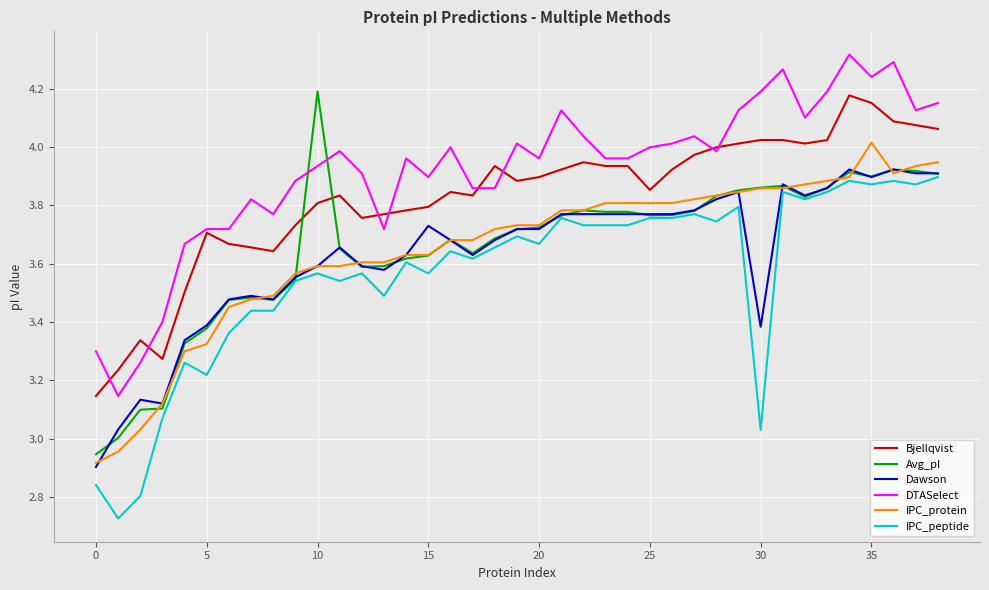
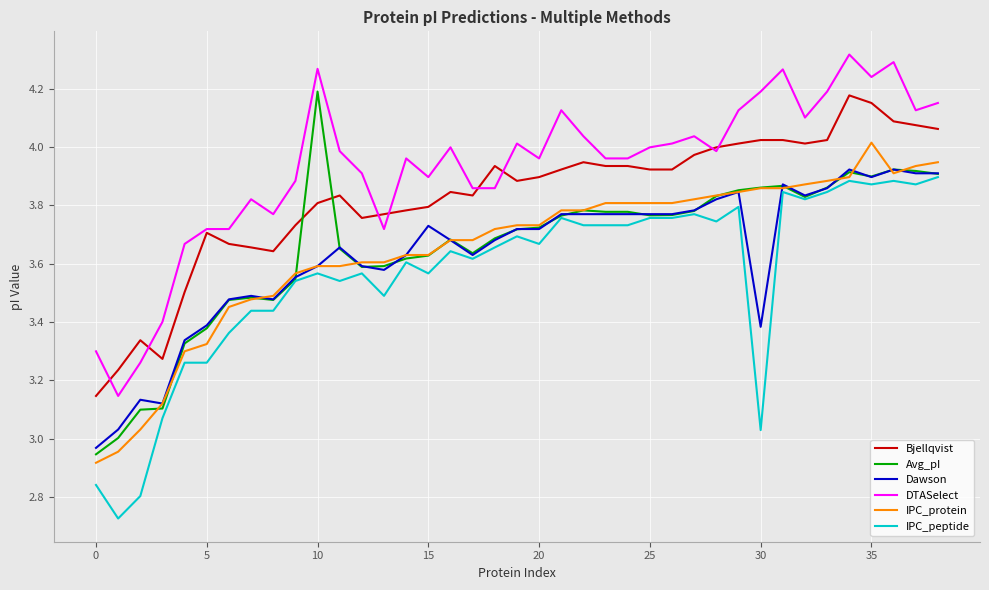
  {
    "Bjellqvist": {
      "0": 3.15,
      "5": 3.71,
      "10": 3.81,
      "15": 3.80,
      "20": 3.90,
-     "25": 3.85,
+     "25": 3.92,
      "30": 4.02,
      "35": 4.15
    },
    "Avg_pI": {
      "0": 2.95,
      "5": 3.38,
      "10": 4.19
    },
    "Dawson": {
-     "0": 2.90,
+     "0": 2.97,
      "5": 3.39,
      "15": 3.73,
      "30": 3.38
    },
    "DTASelect": {
      "0": 3.30,
      "5": 3.72,
-     "10": 3.94,
+     "10": 4.27,
      "15": 3.90,
      "20": 3.96,
      "25": 4.00,
      "30": 4.19,
      "35": 4.24
    },
    "IPC_protein": {
      "0": 2.92,
      "5": 3.33,
      "25": 3.81,
      "35": 4.02
    },
    "IPC_peptide": {
      "0": 2.84,
-     "5": 3.22,
+     "5": 3.26,
      "10": 3.57,
      "15": 3.57,
      "20": 3.67,
      "25": 3.76,
      "30": 3.03,
      "35": 3.87
    }
  }
